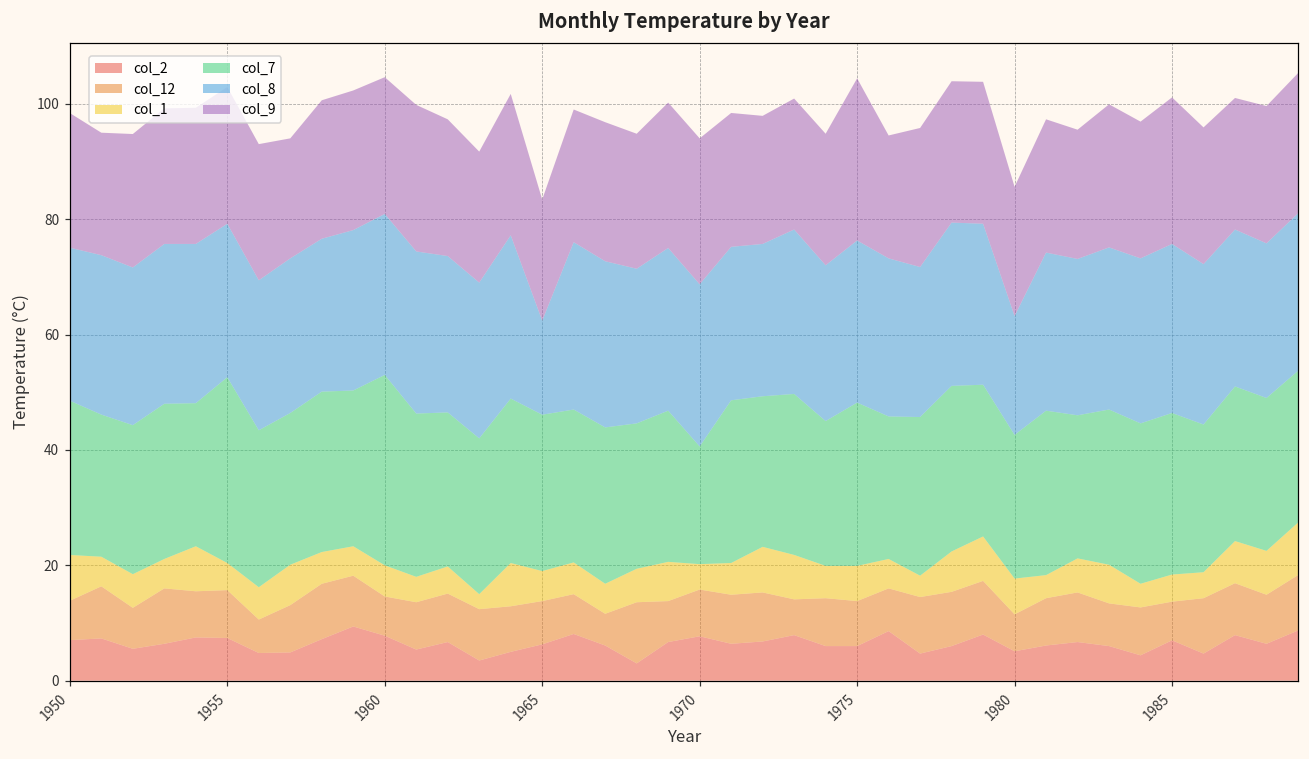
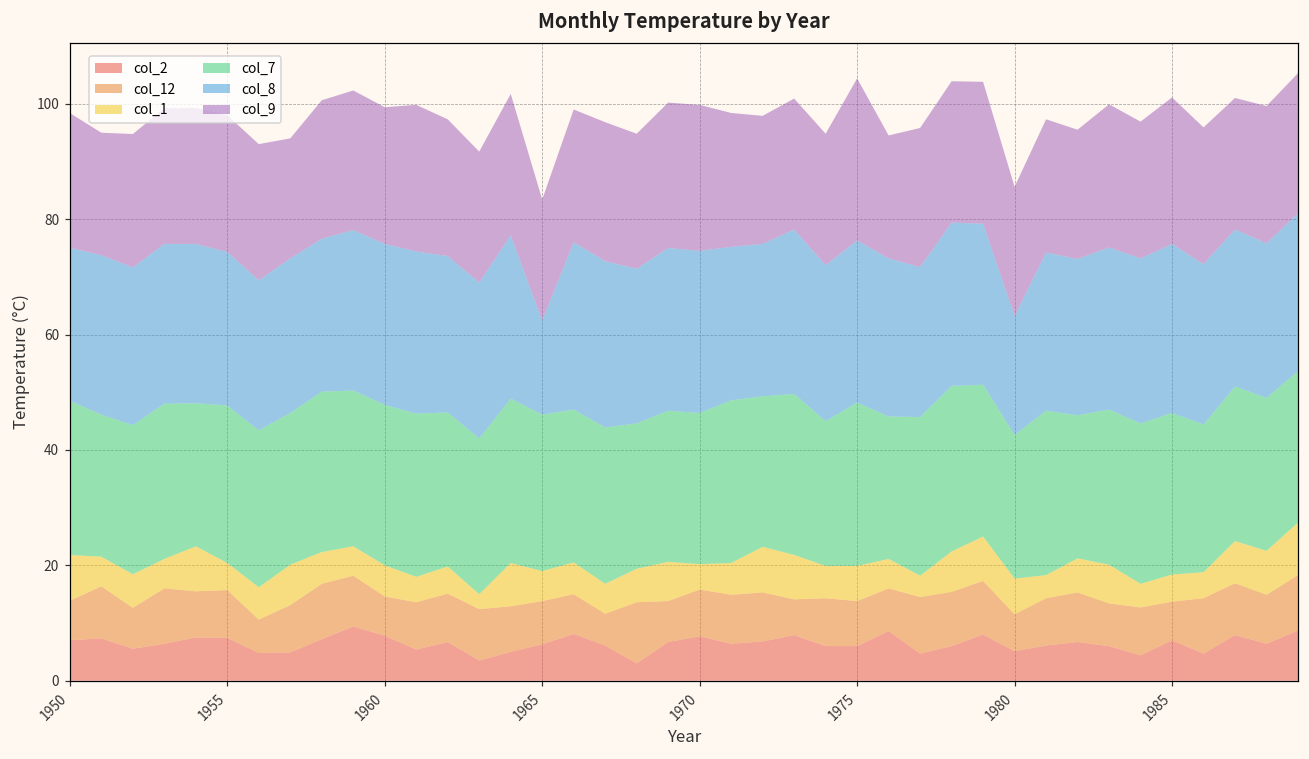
  {
    "col_7": {
      "1950": 27,
-     "1955": 32,
-     "1960": 33,
+     "1955": 27,
+     "1960": 28,
      "1965": 27,
-     "1970": 20,
+     "1970": 26,
      "1975": 28,
      "1980": 25,
      "1985": 28
    },
    "col_8": {
      "1950": 27,
      "1955": 27,
      "1960": 28,
      "1965": 16,
      "1970": 28,
      "1975": 28,
      "1980": 21,
      "1985": 29
    },
    "col_9": {
      "1950": 23,
      "1960": 24,
      "1965": 21,
      "1970": 25,
      "1975": 28,
      "1980": 22,
      "1985": 25
    }
  }
